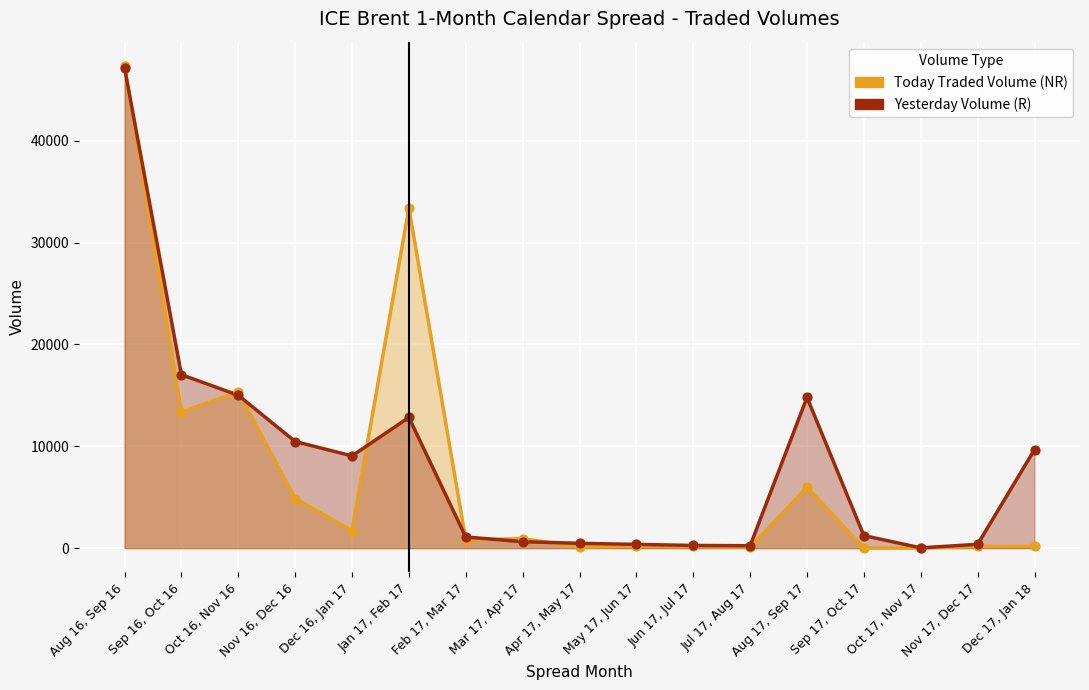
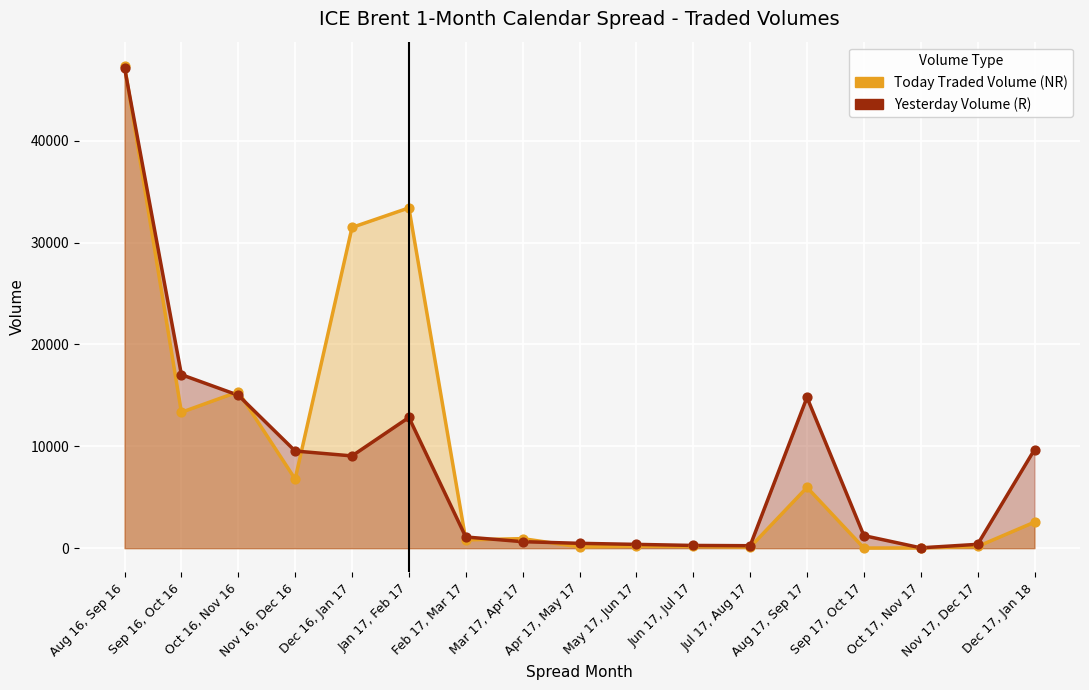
  {
    "Today Traded Volume (NR)": {
      "Sep 16, Oct 16": 13300,
      "Oct 16, Nov 16": 15400,
-     "Nov 16, Dec 16": 4900,
-     "Dec 16, Jan 17": 1700,
+     "Nov 16, Dec 16": 6800,
+     "Dec 16, Jan 17": 31500,
      "Jan 17, Feb 17": 33400,
      "Feb 17, Mar 17": 800,
      "Mar 17, Apr 17": 900,
      "Apr 17, May 17": 100,
      "Aug 17, Sep 17": 6000,
      "Sep 17, Oct 17": 0,
-     "Dec 17, Jan 18": 200
+     "Dec 17, Jan 18": 2600
    },
    "Yesterday Volume (R)": {
      "Sep 16, Oct 16": 17000,
      "Oct 16, Nov 16": 15000,
-     "Nov 16, Dec 16": 10500,
+     "Nov 16, Dec 16": 9500,
      "Dec 16, Jan 17": 9100,
      "Jan 17, Feb 17": 12800,
      "Feb 17, Mar 17": 1100,
      "Mar 17, Apr 17": 600,
      "Apr 17, May 17": 500,
      "Aug 17, Sep 17": 14800,
      "Sep 17, Oct 17": 1200,
      "Dec 17, Jan 18": 9700
    }
  }
